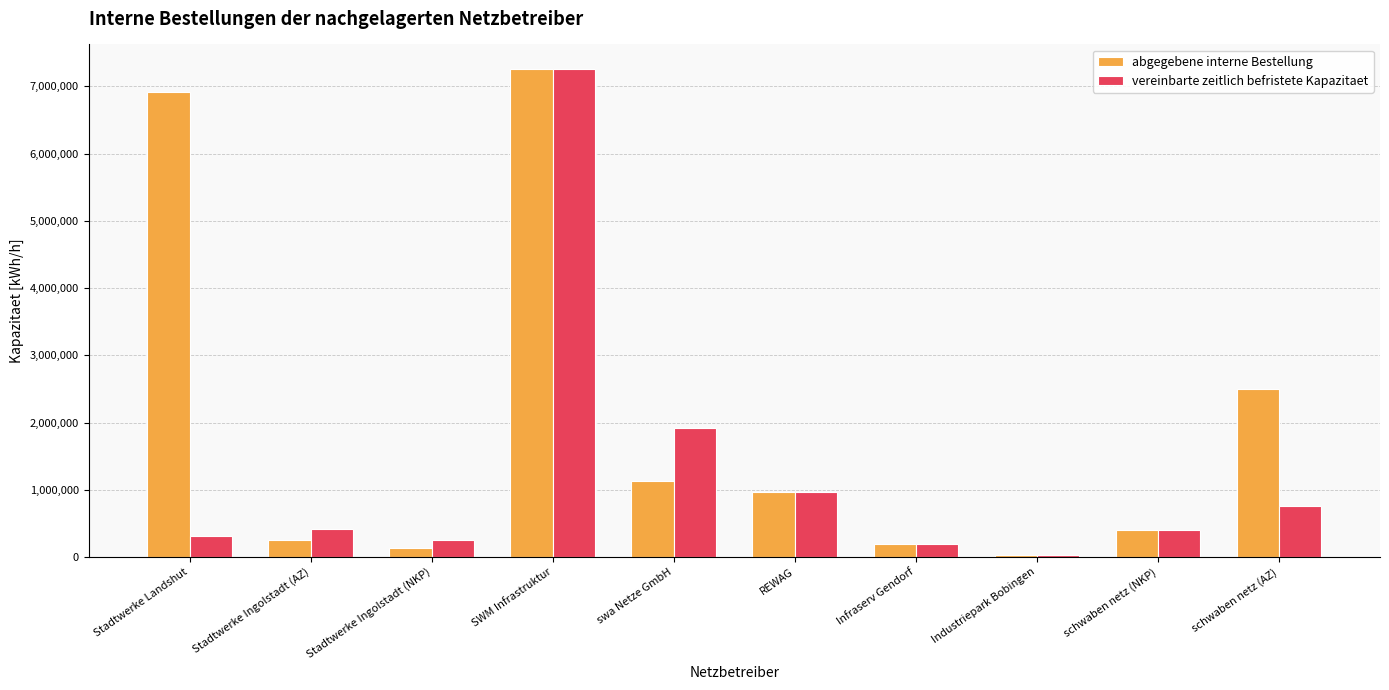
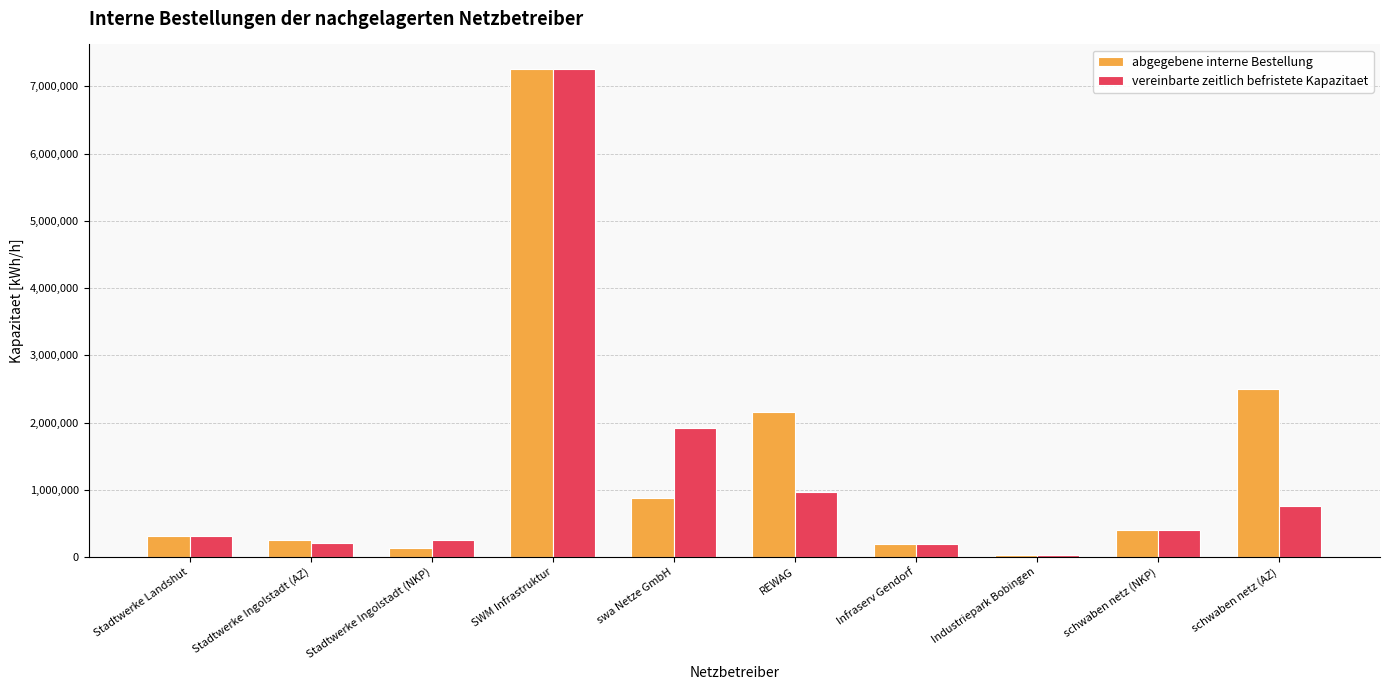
  {
    "abgegebene interne Bestellung": {
-     "Stadtwerke Landshut": "6,900,000",
+     "Stadtwerke Landshut": "300,000",
      "Stadtwerke Ingolstadt (AZ)": "300,000",
      "Stadtwerke Ingolstadt (NKP)": "100,000",
      "SWM Infrastruktur": "7,300,000",
-     "swa Netze GmbH": "1,100,000",
-     "REWAG": "1,000,000",
+     "swa Netze GmbH": "900,000",
+     "REWAG": "2,200,000",
      "Infraserv Gendorf": "200,000",
      "schwaben netz (NKP)": "400,000",
      "schwaben netz (AZ)": "2,500,000"
    },
    "vereinbarte zeitlich befristete Kapazitaet": {
      "Stadtwerke Landshut": "300,000",
-     "Stadtwerke Ingolstadt (AZ)": "400,000",
+     "Stadtwerke Ingolstadt (AZ)": "200,000",
      "Stadtwerke Ingolstadt (NKP)": "300,000",
      "SWM Infrastruktur": "7,300,000",
      "swa Netze GmbH": "1,900,000",
      "REWAG": "1,000,000",
      "Infraserv Gendorf": "200,000",
      "schwaben netz (NKP)": "400,000",
      "schwaben netz (AZ)": "800,000"
    }
  }
